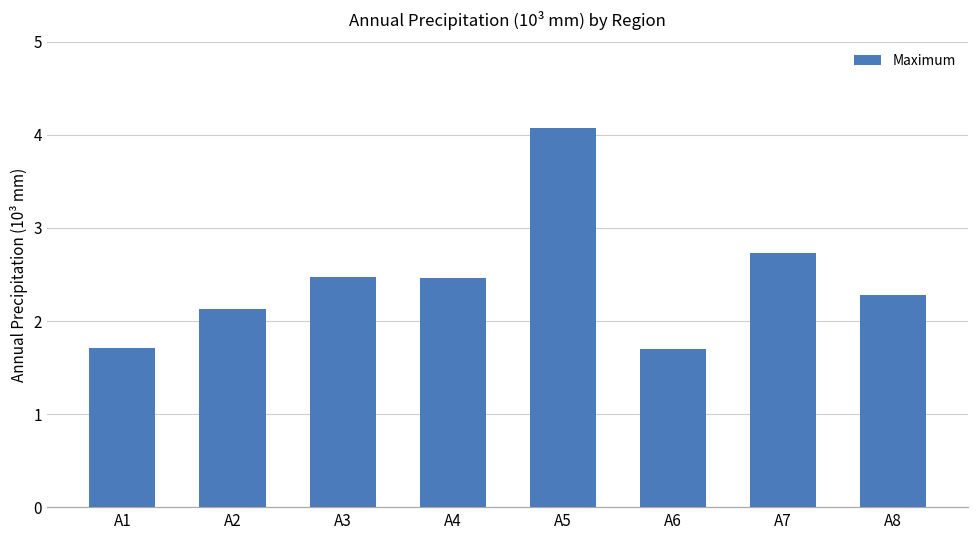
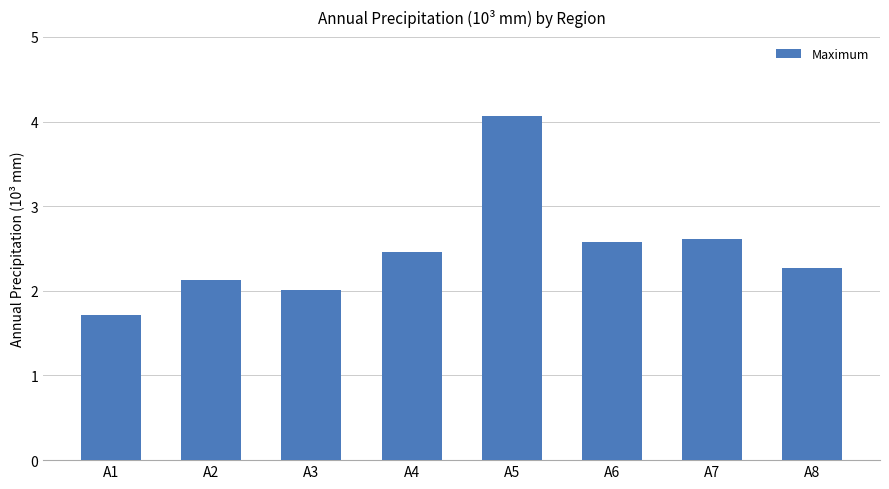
  {
    "A1": 1.7,
    "A2": 2.1,
-   "A3": 2.5,
+   "A3": 2.0,
    "A4": 2.5,
    "A5": 4.1,
-   "A6": 1.7,
-   "A7": 2.7,
+   "A6": 2.6,
+   "A7": 2.6,
    "A8": 2.3
  }
